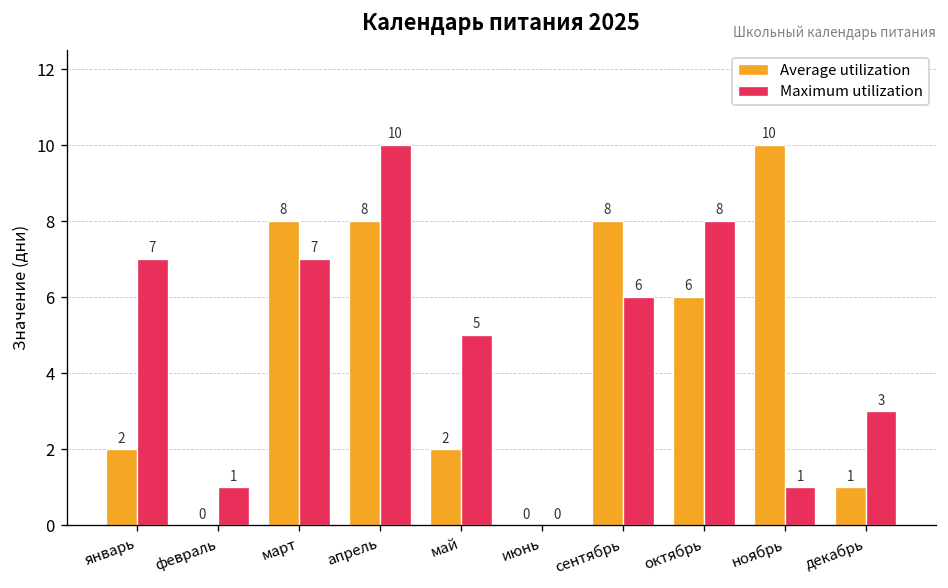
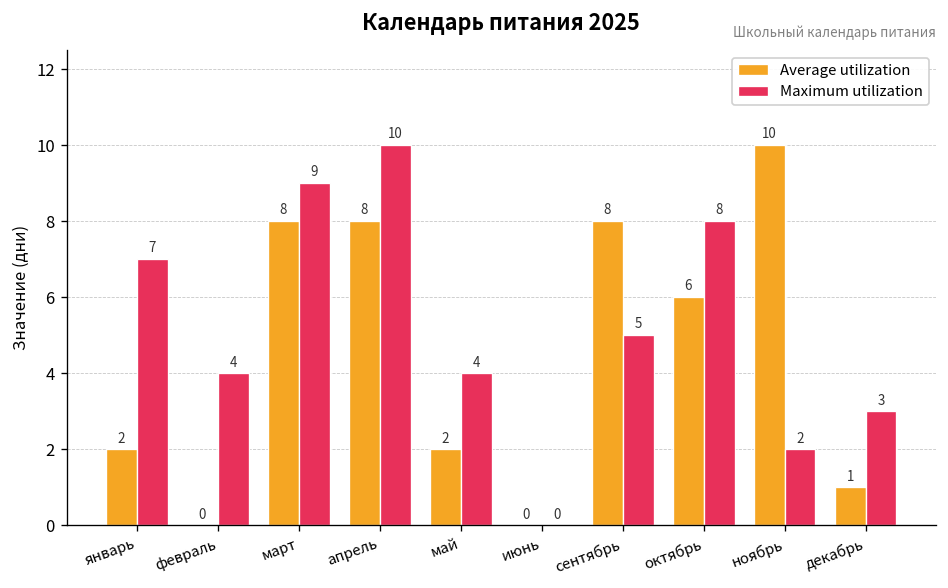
  {
    "Average utilization": {
      "январь": 2,
      "февраль": 0,
      "март": 8,
      "апрель": 8,
      "май": 2,
      "июнь": 0,
      "сентябрь": 8,
      "октябрь": 6,
      "ноябрь": 10,
      "декабрь": 1
    },
    "Maximum utilization": {
      "январь": 7,
-     "февраль": 1,
-     "март": 7,
+     "февраль": 4,
+     "март": 9,
      "апрель": 10,
-     "май": 5,
+     "май": 4,
      "июнь": 0,
-     "сентябрь": 6,
+     "сентябрь": 5,
      "октябрь": 8,
-     "ноябрь": 1,
+     "ноябрь": 2,
      "декабрь": 3
    }
  }
